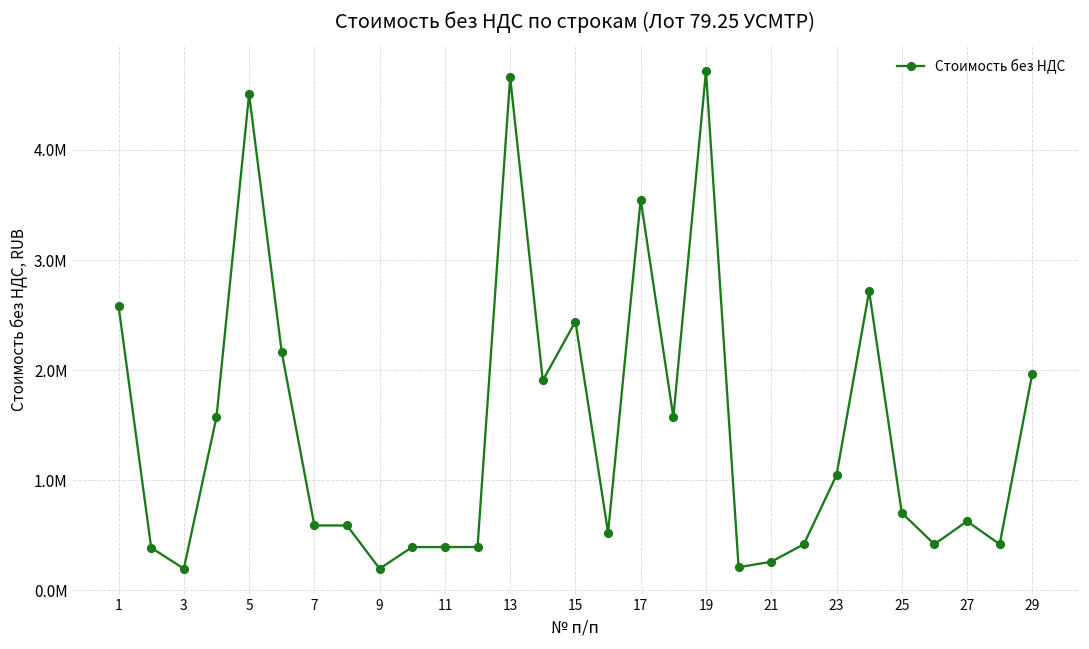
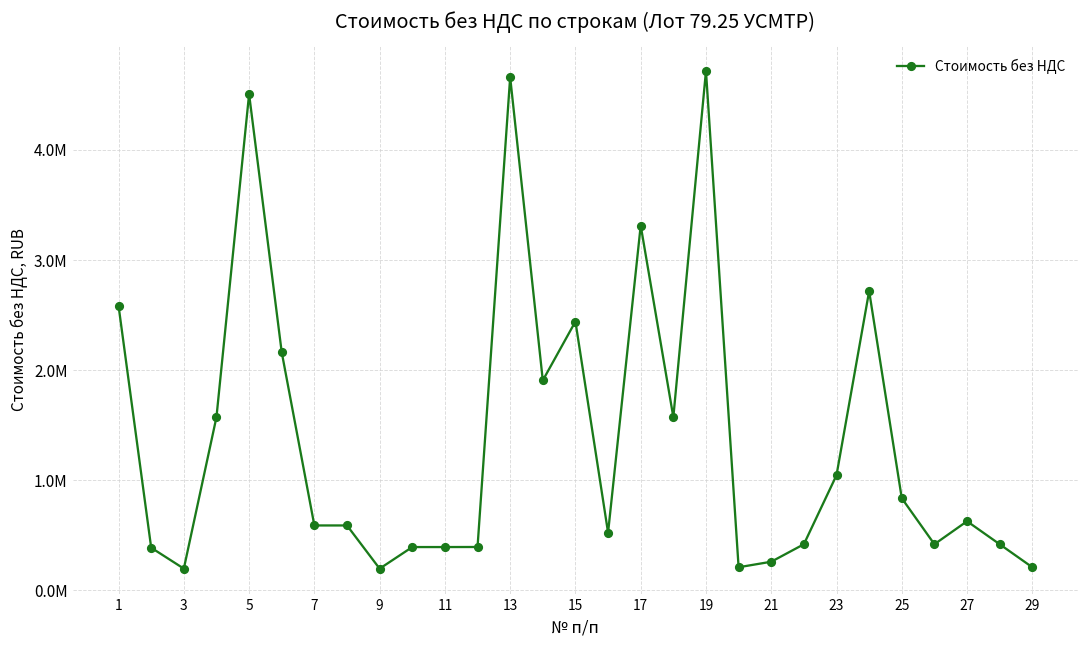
  {
    "1": 2580000,
    "3": 200000,
    "5": 4510000,
    "7": 590000,
    "9": 200000,
    "11": 390000,
    "13": 4660000,
    "15": 2440000,
-   "17": 3550000,
+   "17": 3310000,
    "19": 4720000,
    "21": 260000,
    "23": 1050000,
-   "25": 700000,
+   "25": 840000,
    "27": 630000,
-   "29": 1970000
+   "29": 210000
  }
